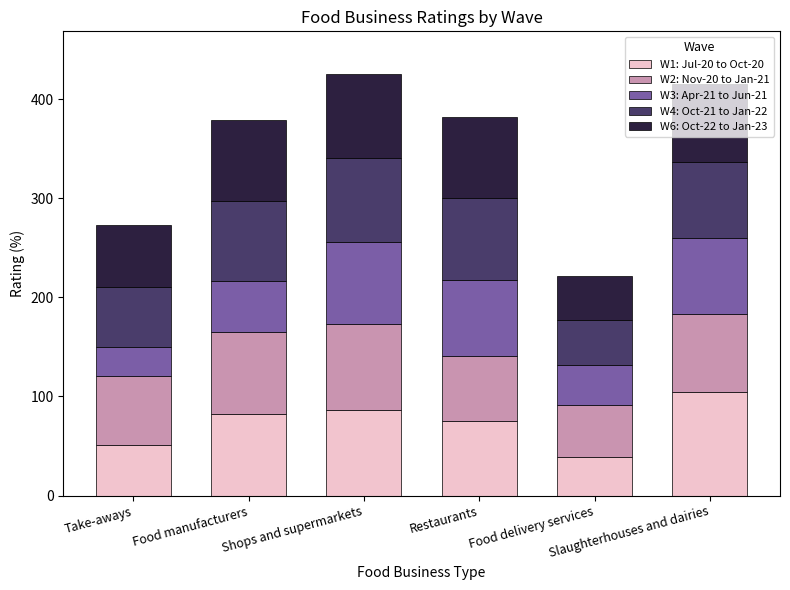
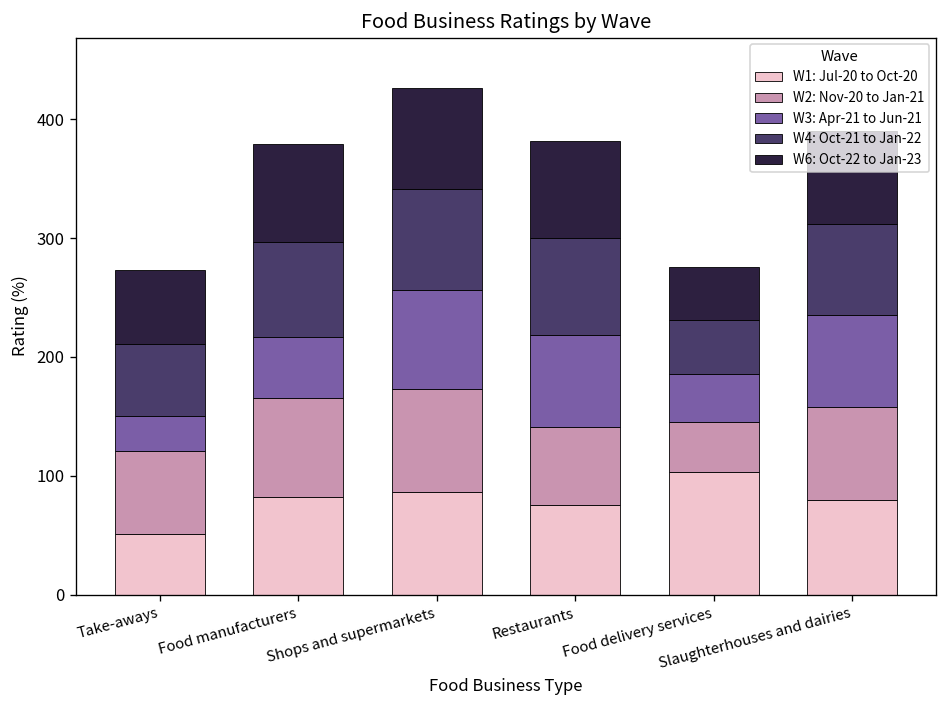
  {
    "W1: Jul-20 to Oct-20": {
      "Take-aways": 50,
      "Food manufacturers": 80,
      "Shops and supermarkets": 90,
      "Restaurants": 80,
-     "Food delivery services": 40,
-     "Slaughterhouses and dairies": 110
+     "Food delivery services": 100,
+     "Slaughterhouses and dairies": 80
    },
    "W2: Nov-20 to Jan-21": {
      "Take-aways": 70,
      "Food manufacturers": 80,
      "Shops and supermarkets": 90,
      "Restaurants": 70,
-     "Food delivery services": 50,
+     "Food delivery services": 40,
      "Slaughterhouses and dairies": 80
    },
    "W3: Apr-21 to Jun-21": {
      "Take-aways": 30,
      "Food manufacturers": 50,
      "Shops and supermarkets": 80,
      "Restaurants": 80,
      "Food delivery services": 40,
      "Slaughterhouses and dairies": 80
    }
  }
